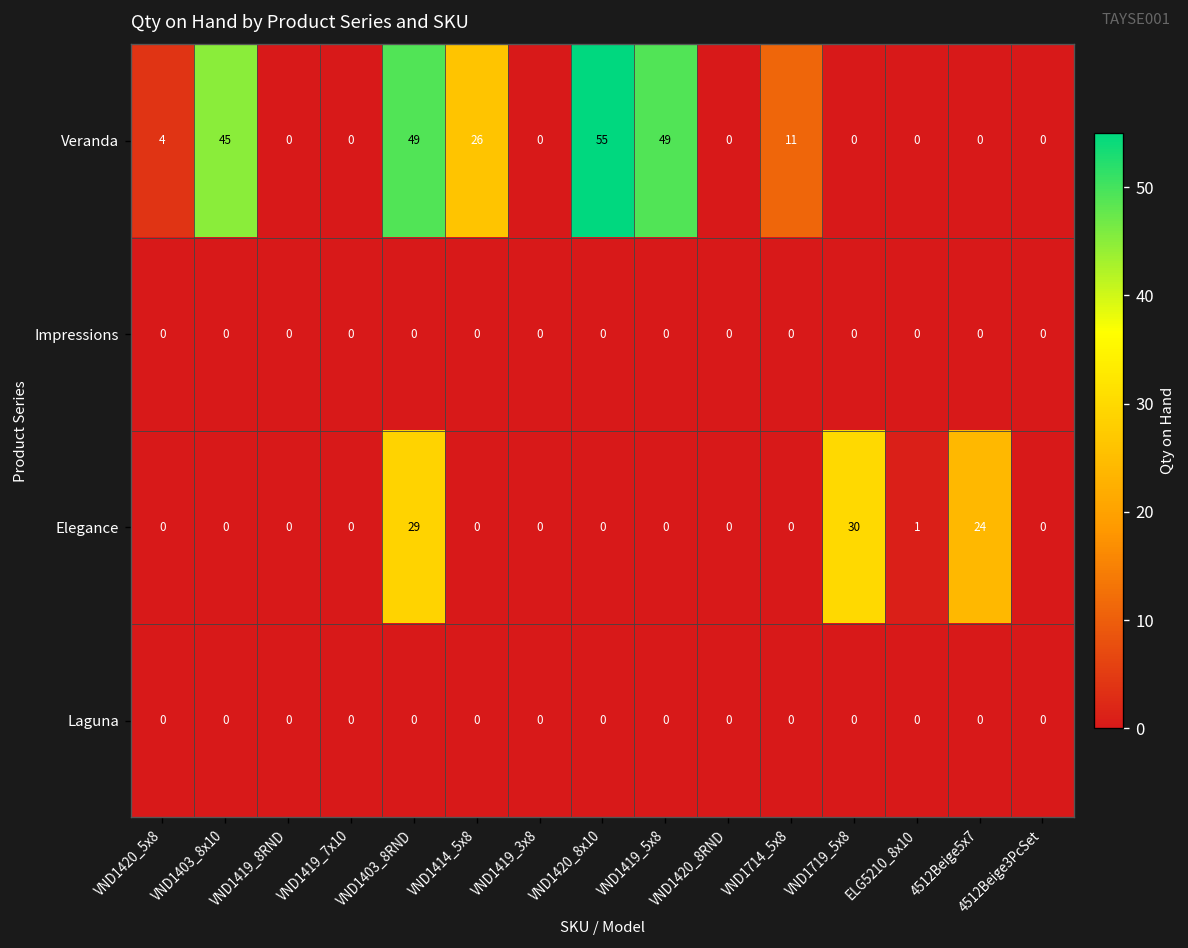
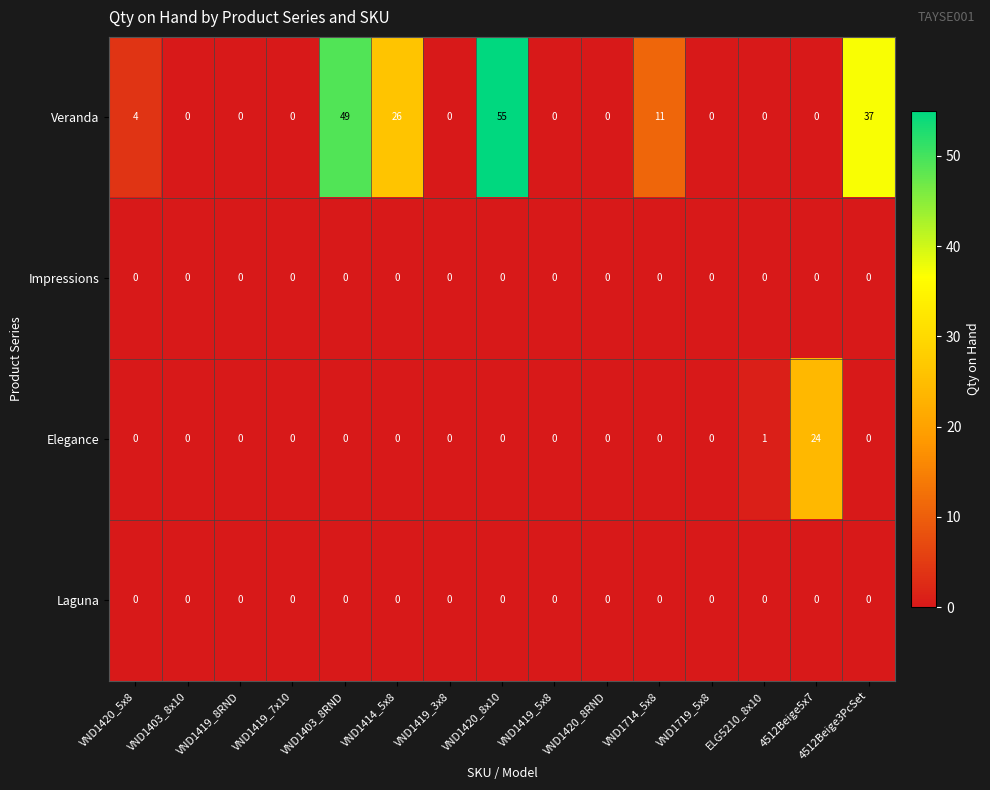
  {
    "Veranda": {
      "VND1420_5x8": 4,
-     "VND1403_8x10": 45,
+     "VND1403_8x10": 0,
      "VND1419_8RND": 0,
      "VND1419_7x10": 0,
      "VND1403_8RND": 49,
      "VND1414_5x8": 26,
      "VND1419_3x8": 0,
      "VND1420_8x10": 55,
-     "VND1419_5x8": 49,
+     "VND1419_5x8": 0,
      "VND1420_8RND": 0,
      "VND1714_5x8": 11,
      "VND1719_5x8": 0,
      "ELG5210_8x10": 0,
      "4512Beige5x7": 0,
-     "4512Beige3PcSet": 0
+     "4512Beige3PcSet": 37
    },
    "Impressions": {
      "VND1420_5x8": 0,
      "VND1403_8x10": 0,
      "VND1419_8RND": 0,
      "VND1419_7x10": 0,
      "VND1403_8RND": 0,
      "VND1414_5x8": 0,
      "VND1419_3x8": 0,
      "VND1420_8x10": 0,
      "VND1419_5x8": 0,
      "VND1420_8RND": 0,
      "VND1714_5x8": 0,
      "VND1719_5x8": 0,
      "ELG5210_8x10": 0,
      "4512Beige5x7": 0,
      "4512Beige3PcSet": 0
    },
    "Elegance": {
      "VND1420_5x8": 0,
      "VND1403_8x10": 0,
      "VND1419_8RND": 0,
      "VND1419_7x10": 0,
-     "VND1403_8RND": 29,
+     "VND1403_8RND": 0,
      "VND1414_5x8": 0,
      "VND1419_3x8": 0,
      "VND1420_8x10": 0,
      "VND1419_5x8": 0,
      "VND1420_8RND": 0,
      "VND1714_5x8": 0,
-     "VND1719_5x8": 30,
+     "VND1719_5x8": 0,
      "ELG5210_8x10": 1,
      "4512Beige5x7": 24,
      "4512Beige3PcSet": 0
    },
    "Laguna": {
      "VND1420_5x8": 0,
      "VND1403_8x10": 0,
      "VND1419_8RND": 0,
      "VND1419_7x10": 0,
      "VND1403_8RND": 0,
      "VND1414_5x8": 0,
      "VND1419_3x8": 0,
      "VND1420_8x10": 0,
      "VND1419_5x8": 0,
      "VND1420_8RND": 0,
      "VND1714_5x8": 0,
      "VND1719_5x8": 0,
      "ELG5210_8x10": 0,
      "4512Beige5x7": 0,
      "4512Beige3PcSet": 0
    }
  }
